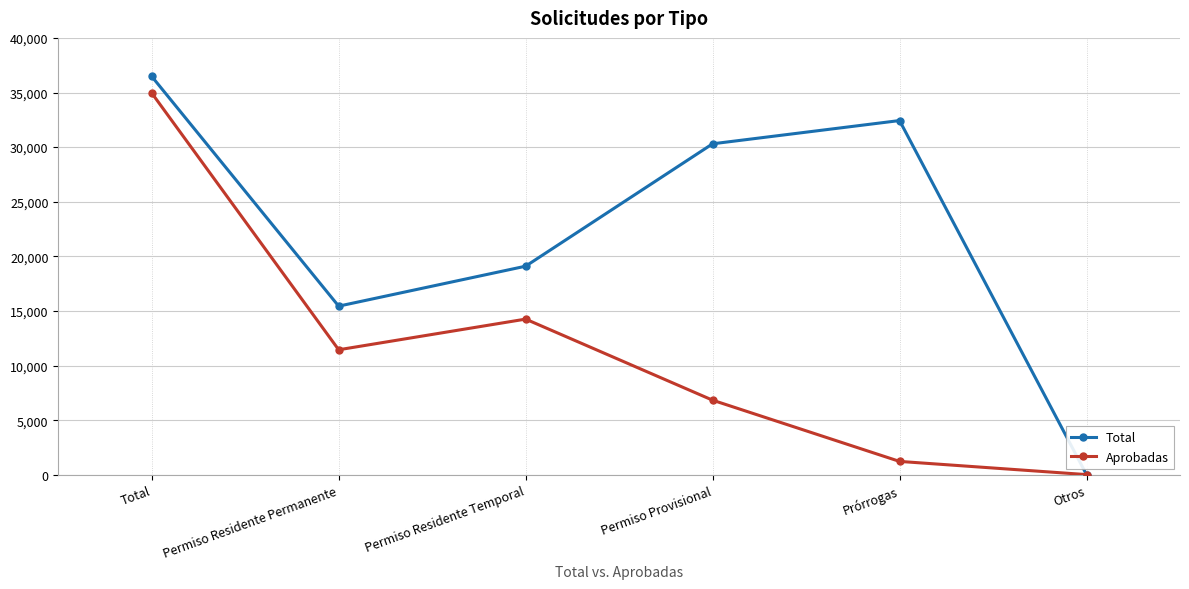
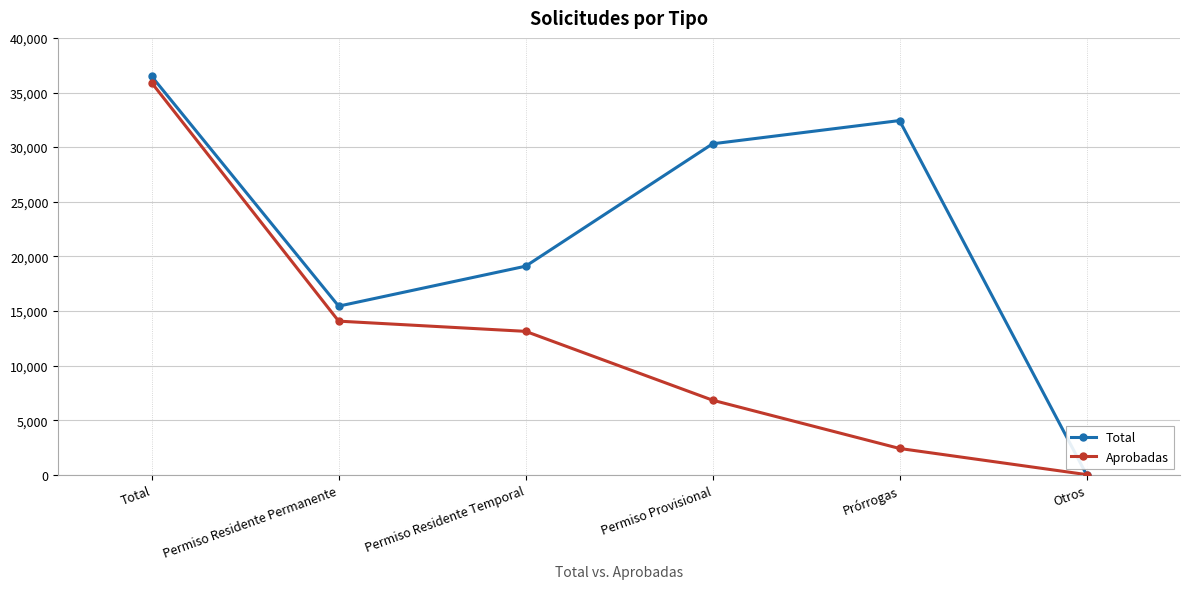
  {
    "Total": {
      "Total": "36,500",
      "Permiso Residente Permanente": "15,400",
      "Permiso Residente Temporal": "19,100",
      "Permiso Provisional": "30,300",
      "Prórrogas": "32,400"
    },
    "Aprobadas": {
-     "Total": "35,000",
-     "Permiso Residente Permanente": "11,400",
-     "Permiso Residente Temporal": "14,300",
+     "Total": "35,900",
+     "Permiso Residente Permanente": "14,100",
+     "Permiso Residente Temporal": "13,100",
      "Permiso Provisional": "6,800",
-     "Prórrogas": "1,200"
+     "Prórrogas": "2,400"
    }
  }
